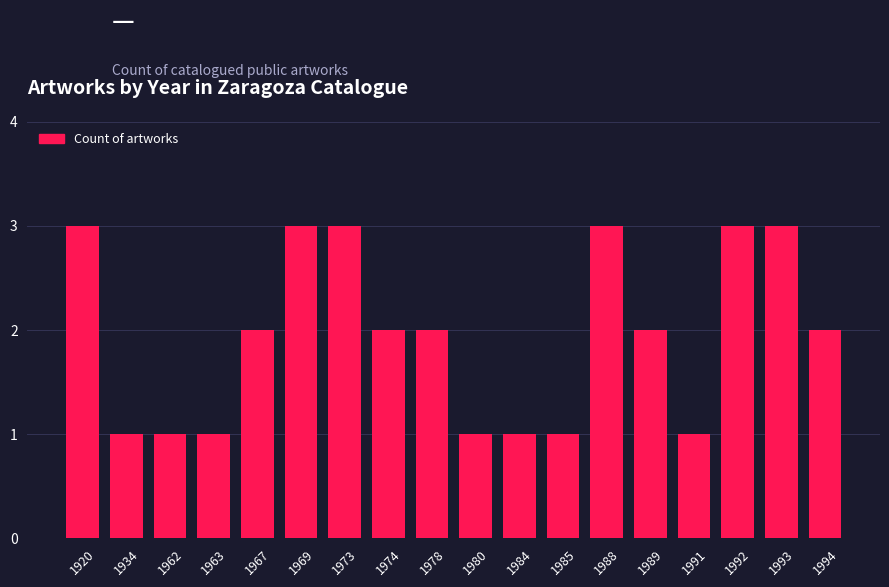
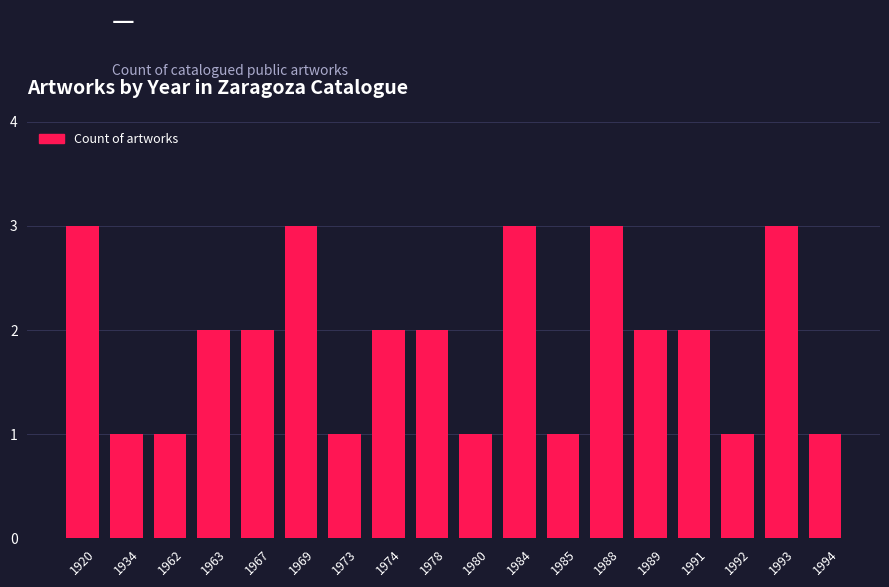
  {
    "1920": 3,
    "1934": 1,
    "1962": 1,
-   "1963": 1,
+   "1963": 2,
    "1967": 2,
    "1969": 3,
-   "1973": 3,
+   "1973": 1,
    "1974": 2,
    "1978": 2,
    "1980": 1,
-   "1984": 1,
+   "1984": 3,
    "1985": 1,
    "1988": 3,
    "1989": 2,
-   "1991": 1,
-   "1992": 3,
+   "1991": 2,
+   "1992": 1,
    "1993": 3,
-   "1994": 2
+   "1994": 1
  }
